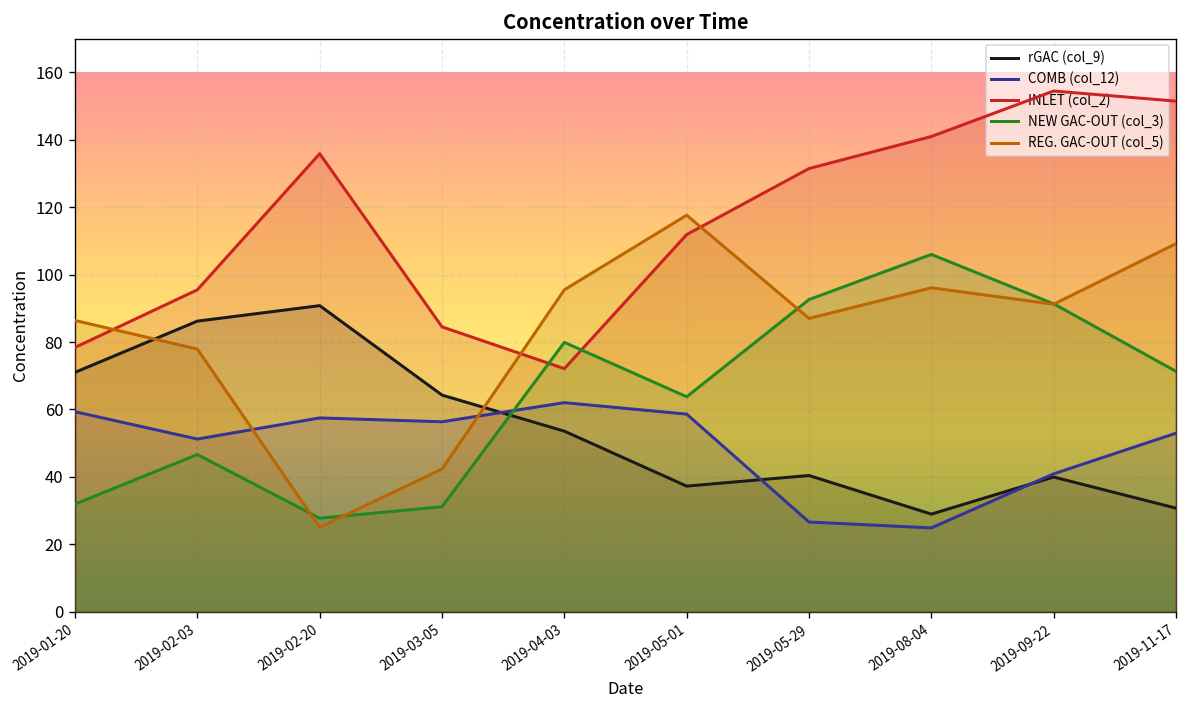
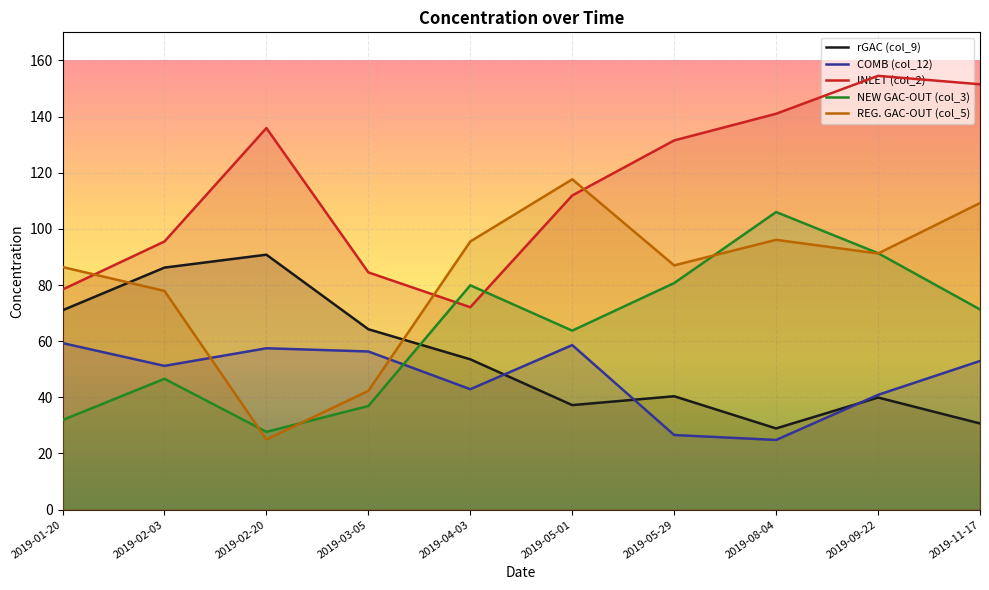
  {
    "rGAC (col_9)": {
      "2019-01-20": 71,
      "2019-02-03": 86,
      "2019-02-20": 91,
      "2019-03-05": 64,
      "2019-04-03": 54,
      "2019-05-01": 37,
      "2019-05-29": 40,
      "2019-08-04": 29,
      "2019-09-22": 40,
      "2019-11-17": 31
    },
    "COMB (col_12)": {
      "2019-01-20": 59,
      "2019-02-03": 51,
      "2019-02-20": 57,
      "2019-03-05": 56,
-     "2019-04-03": 62,
+     "2019-04-03": 43,
      "2019-05-01": 59,
      "2019-05-29": 27,
      "2019-08-04": 25,
      "2019-09-22": 41,
      "2019-11-17": 53
    },
    "INLET (col_2)": {
      "2019-01-20": 78,
      "2019-02-03": 96,
      "2019-02-20": 136,
      "2019-03-05": 85,
      "2019-04-03": 72,
      "2019-05-01": 112,
      "2019-05-29": 132,
      "2019-08-04": 141,
      "2019-11-17": 152
    },
    "NEW GAC-OUT (col_3)": {
      "2019-01-20": 32,
      "2019-02-03": 47,
      "2019-02-20": 28,
-     "2019-03-05": 31,
+     "2019-03-05": 37,
      "2019-04-03": 80,
      "2019-05-01": 64,
-     "2019-05-29": 93,
+     "2019-05-29": 81,
      "2019-08-04": 106,
      "2019-11-17": 71
    },
    "REG. GAC-OUT (col_5)": {
      "2019-01-20": 86,
      "2019-02-03": 78,
      "2019-02-20": 25,
      "2019-03-05": 42,
      "2019-04-03": 96,
      "2019-05-01": 118,
      "2019-05-29": 87,
      "2019-08-04": 96,
      "2019-11-17": 109
    }
  }
